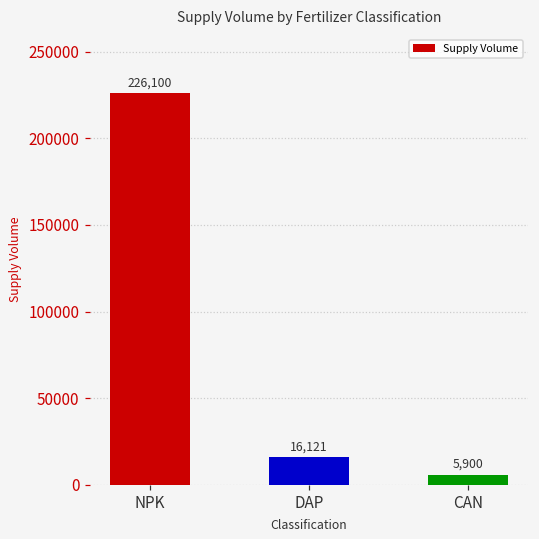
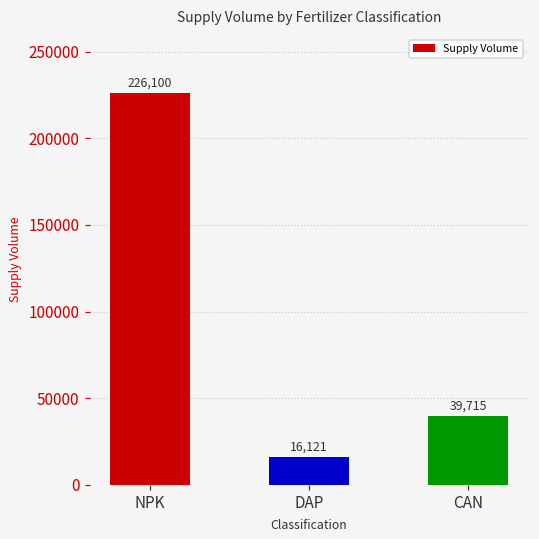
  {
    "NPK": "226,100",
    "DAP": "16,121",
-   "CAN": "5,900"
+   "CAN": "39,715"
  }
